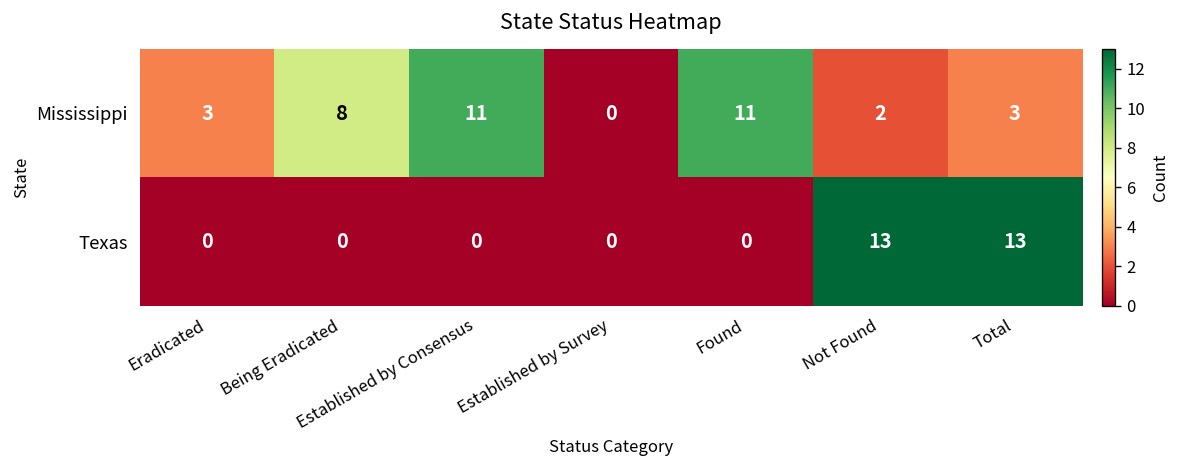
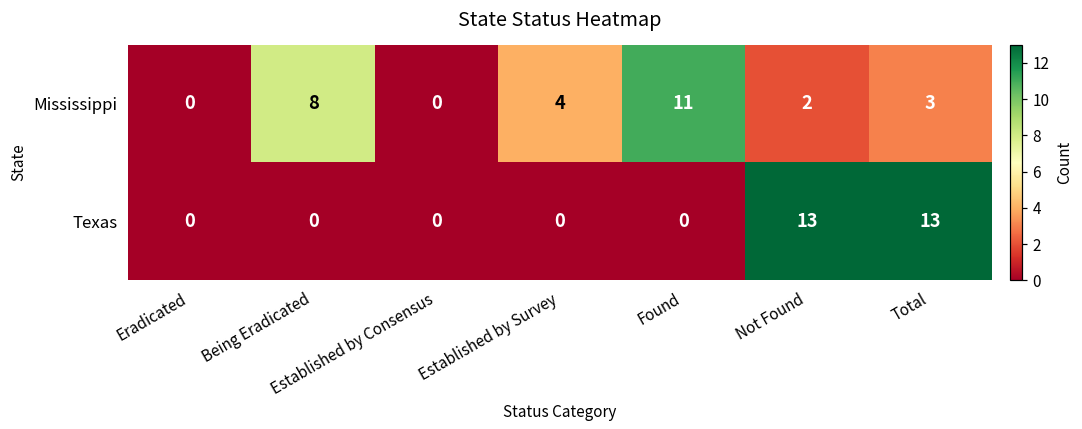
  {
    "Mississippi": {
-     "Eradicated": 3,
+     "Eradicated": 0,
      "Being Eradicated": 8,
-     "Established by Consensus": 11,
-     "Established by Survey": 0,
+     "Established by Consensus": 0,
+     "Established by Survey": 4,
      "Found": 11,
      "Not Found": 2,
      "Total": 3
    },
    "Texas": {
      "Eradicated": 0,
      "Being Eradicated": 0,
      "Established by Consensus": 0,
      "Established by Survey": 0,
      "Found": 0,
      "Not Found": 13,
      "Total": 13
    }
  }
